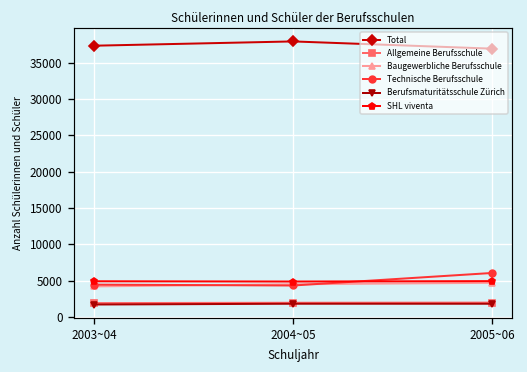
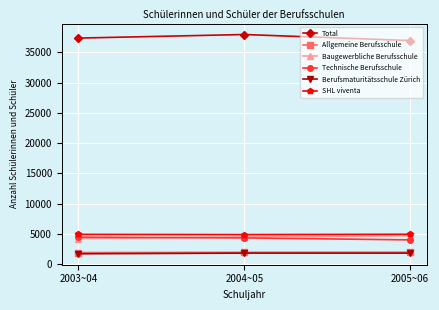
  {
    "Technische Berufsschule": {
-     "2005~06": 6000
+     "2005~06": 4000
    }
  }
